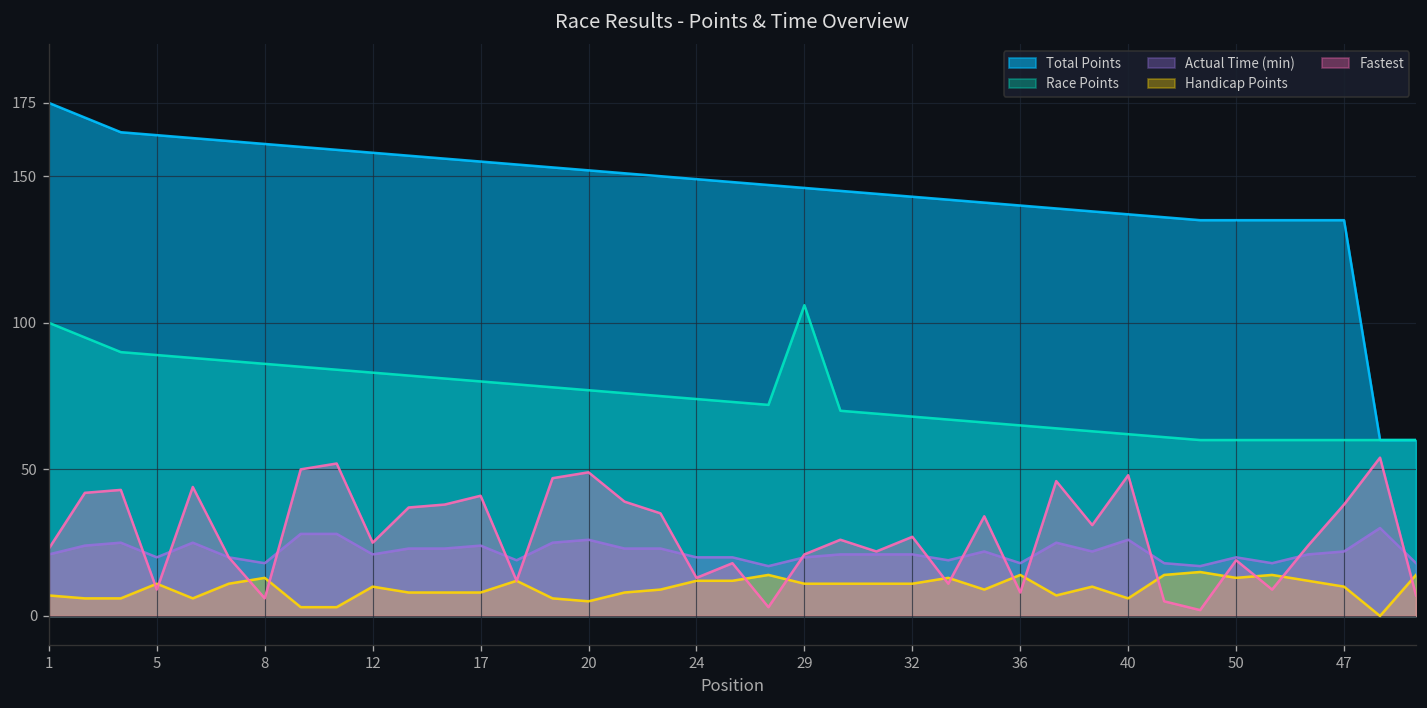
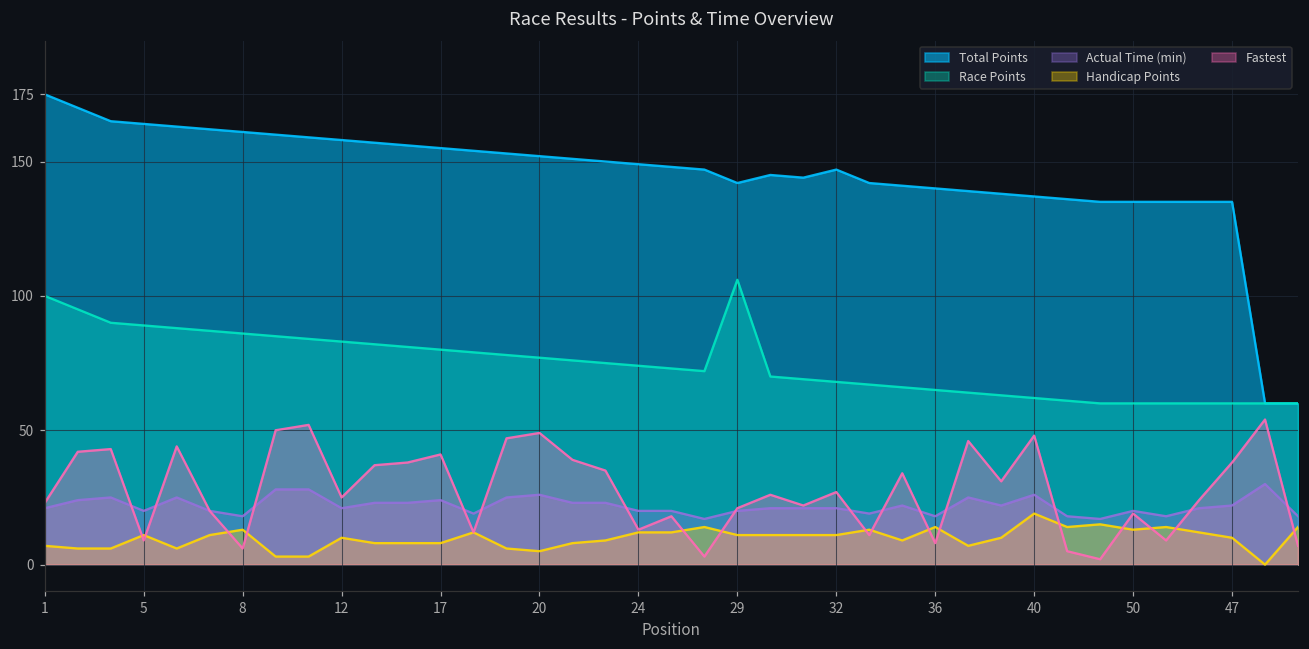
  {
    "Total Points": {
      "1": 175,
      "5": 164,
      "8": 161,
      "12": 158,
      "17": 155,
      "20": 152,
      "24": 149,
-     "29": 146,
-     "32": 143,
+     "29": 142,
+     "32": 147,
      "36": 140,
      "40": 137,
      "50": 135,
      "47": 135
    },
    "Race Points": {
      "1": 100,
      "5": 89,
      "8": 86,
      "12": 83,
      "17": 80,
      "20": 77,
      "24": 74,
      "29": 106,
      "32": 68,
      "36": 65,
      "40": 62,
      "50": 60,
      "47": 60
    },
    "Actual Time (min)": {
      "1": 21,
      "5": 20,
      "8": 18,
      "12": 21,
      "17": 24,
      "20": 26,
      "24": 20,
      "32": 21,
      "36": 18,
      "40": 26,
      "47": 22
    },
    "Handicap Points": {
      "1": 7,
      "5": 11,
      "8": 13,
      "12": 10,
      "17": 8,
      "20": 5,
      "29": 11,
      "32": 11,
      "36": 14,
-     "40": 6,
+     "40": 19,
      "50": 13,
      "47": 10
    },
    "Fastest": {
      "1": 23,
      "5": 9,
      "8": 6,
      "12": 25,
      "17": 41,
      "20": 49,
      "32": 27,
      "36": 8,
      "40": 48,
      "47": 38
    }
  }
